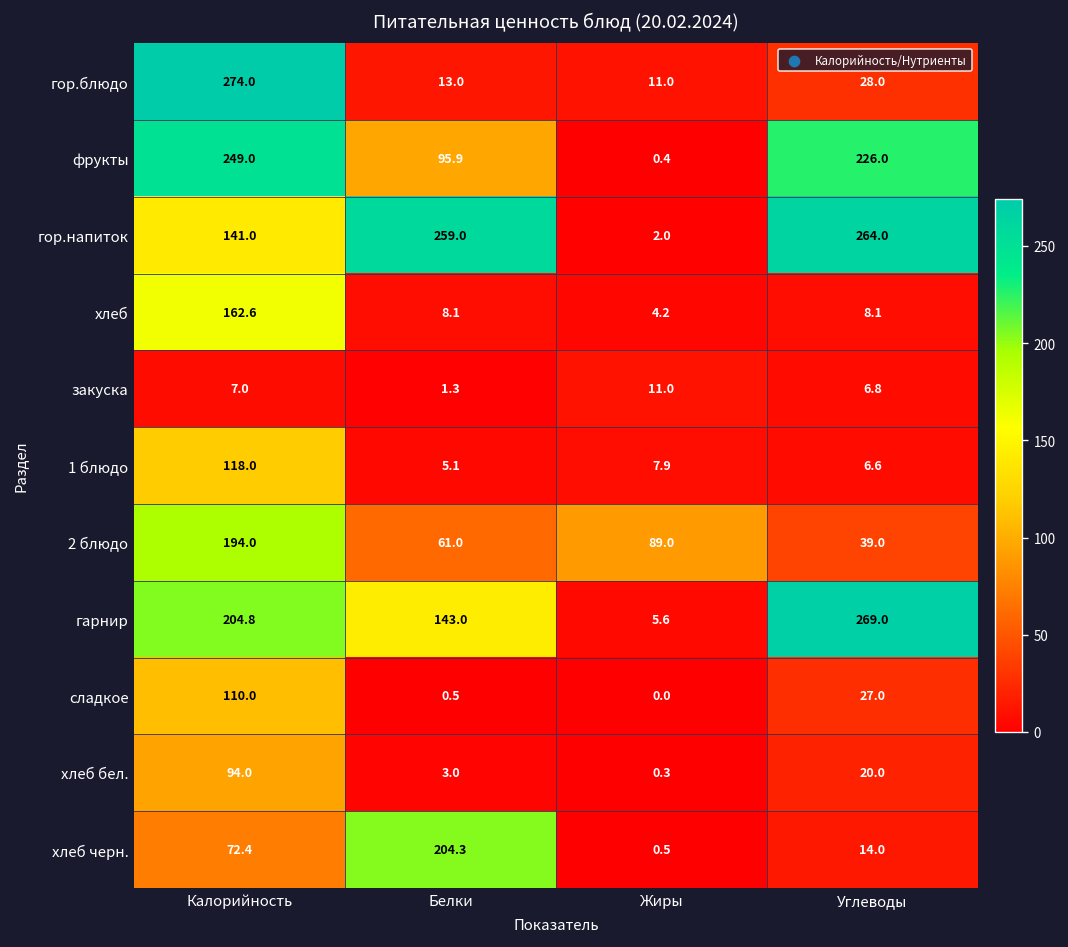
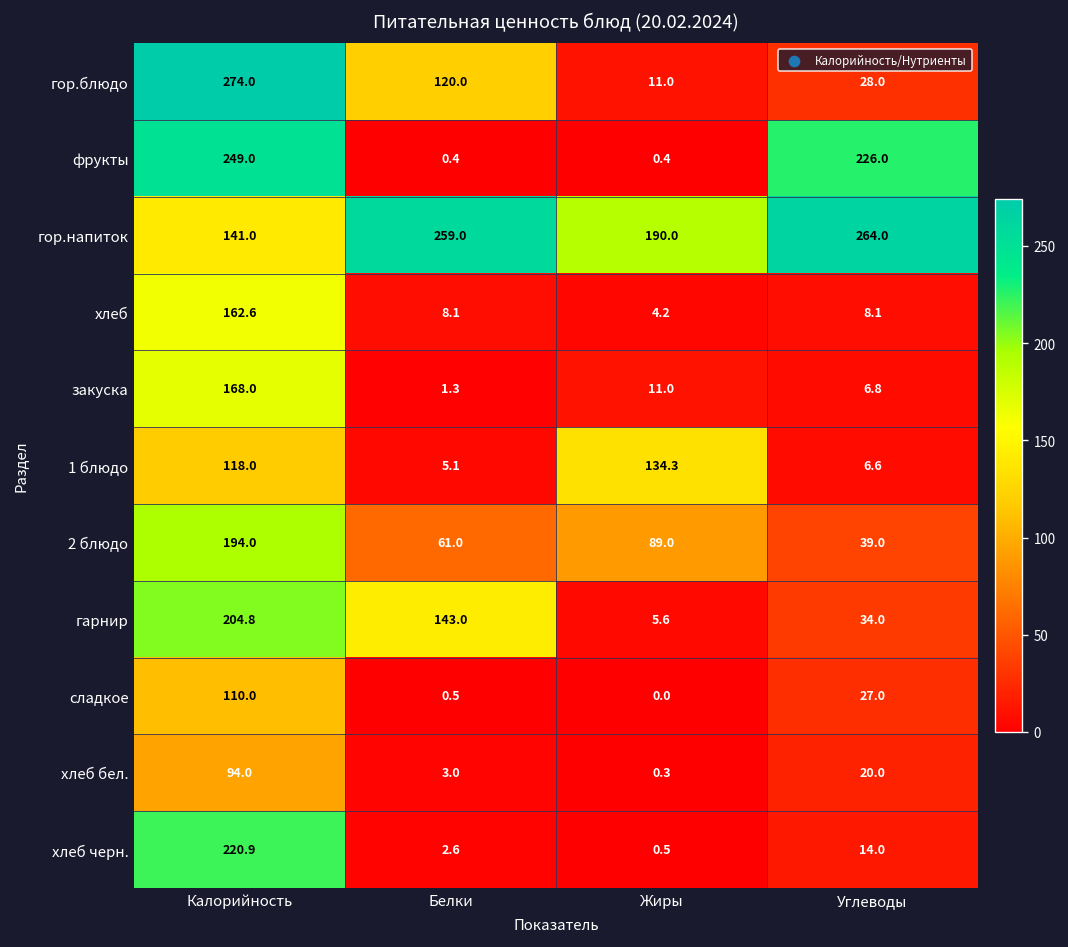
  {
    "гор.блюдо": {
      "Калорийность": 274.0,
-     "Белки": 13.0,
+     "Белки": 120.0,
      "Жиры": 11.0,
      "Углеводы": 28.0
    },
    "фрукты": {
      "Калорийность": 249.0,
-     "Белки": 95.9,
+     "Белки": 0.4,
      "Жиры": 0.4,
      "Углеводы": 226.0
    },
    "гор.напиток": {
      "Калорийность": 141.0,
      "Белки": 259.0,
-     "Жиры": 2.0,
+     "Жиры": 190.0,
      "Углеводы": 264.0
    },
    "хлеб": {
      "Калорийность": 162.6,
      "Белки": 8.1,
      "Жиры": 4.2,
      "Углеводы": 8.1
    },
    "закуска": {
-     "Калорийность": 7.0,
+     "Калорийность": 168.0,
      "Белки": 1.3,
      "Жиры": 11.0,
      "Углеводы": 6.8
    },
    "1 блюдо": {
      "Калорийность": 118.0,
      "Белки": 5.1,
-     "Жиры": 7.9,
+     "Жиры": 134.3,
      "Углеводы": 6.6
    },
    "2 блюдо": {
      "Калорийность": 194.0,
      "Белки": 61.0,
      "Жиры": 89.0,
      "Углеводы": 39.0
    },
    "гарнир": {
      "Калорийность": 204.8,
      "Белки": 143.0,
      "Жиры": 5.6,
-     "Углеводы": 269.0
+     "Углеводы": 34.0
    },
    "сладкое": {
      "Калорийность": 110.0,
      "Белки": 0.5,
      "Жиры": 0.0,
      "Углеводы": 27.0
    },
    "хлеб бел.": {
      "Калорийность": 94.0,
      "Белки": 3.0,
      "Жиры": 0.3,
      "Углеводы": 20.0
    },
    "хлеб черн.": {
-     "Калорийность": 72.4,
-     "Белки": 204.3,
+     "Калорийность": 220.9,
+     "Белки": 2.6,
      "Жиры": 0.5,
      "Углеводы": 14.0
    }
  }
